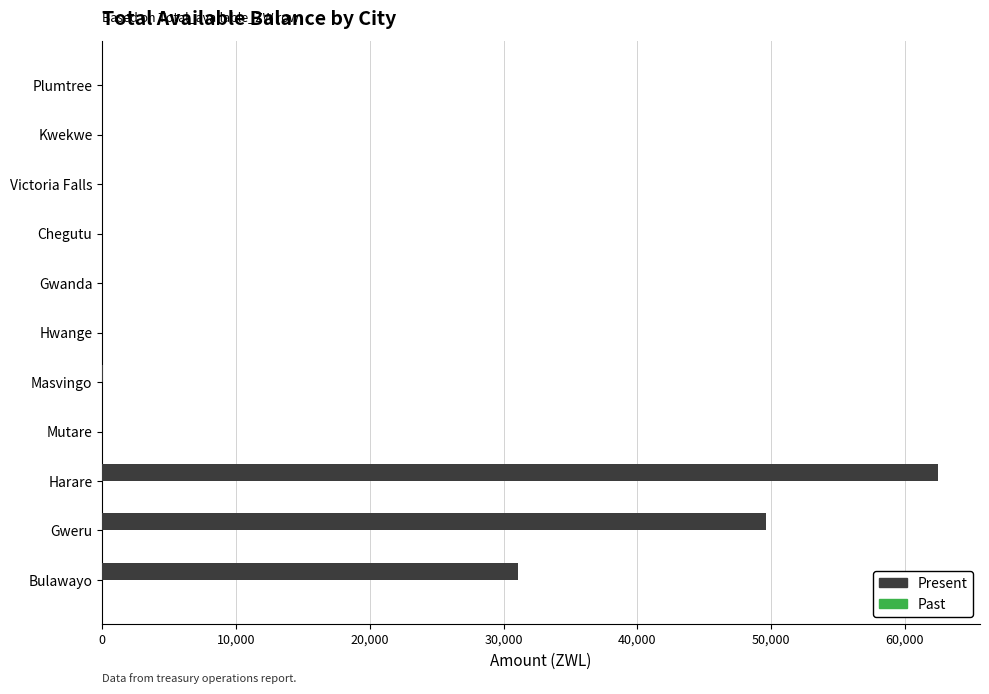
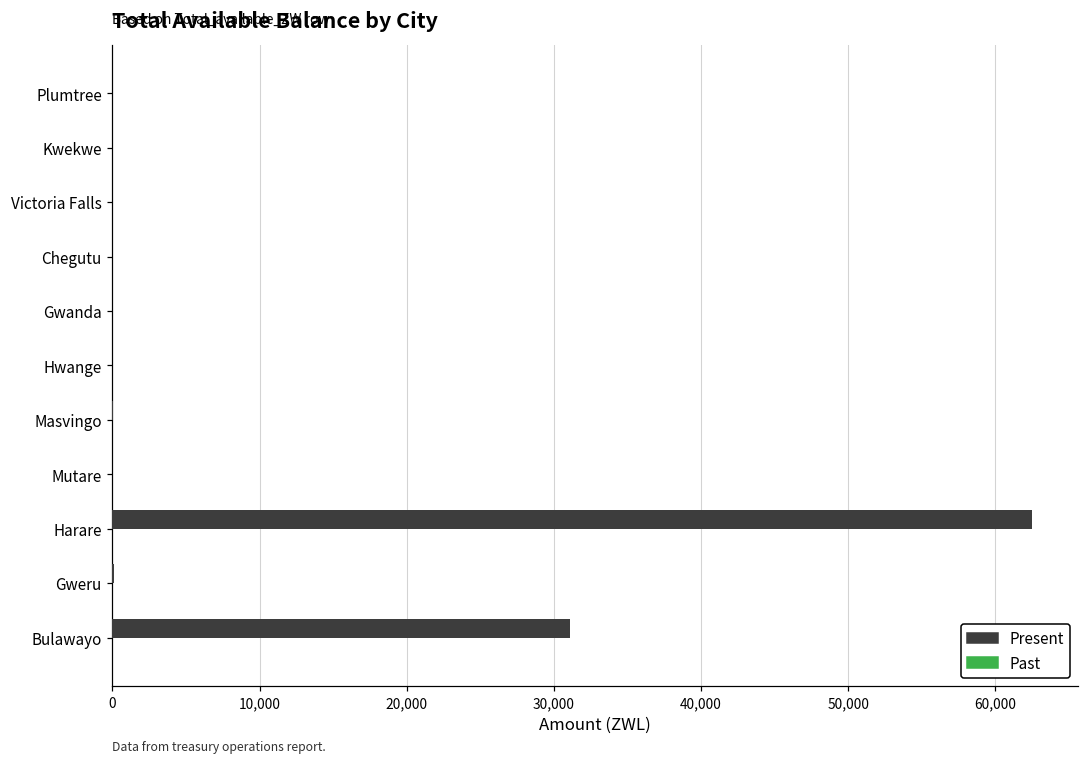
  {
    "Present": {
      "Plumtree": "0",
      "Kwekwe": "0",
      "Victoria Falls": "0",
      "Chegutu": "0",
      "Gwanda": "0",
      "Hwange": "0",
      "Mutare": "0",
      "Harare": "62,500",
-     "Gweru": "49,600",
+     "Gweru": "100",
      "Bulawayo": "31,100"
    },
    "Past": {
      "Plumtree": "0",
      "Kwekwe": "0",
      "Victoria Falls": "0",
      "Chegutu": "0",
      "Gwanda": "0",
      "Hwange": "0",
      "Masvingo": "0",
      "Mutare": "0",
      "Harare": "0",
      "Gweru": "0",
      "Bulawayo": "0"
    }
  }
